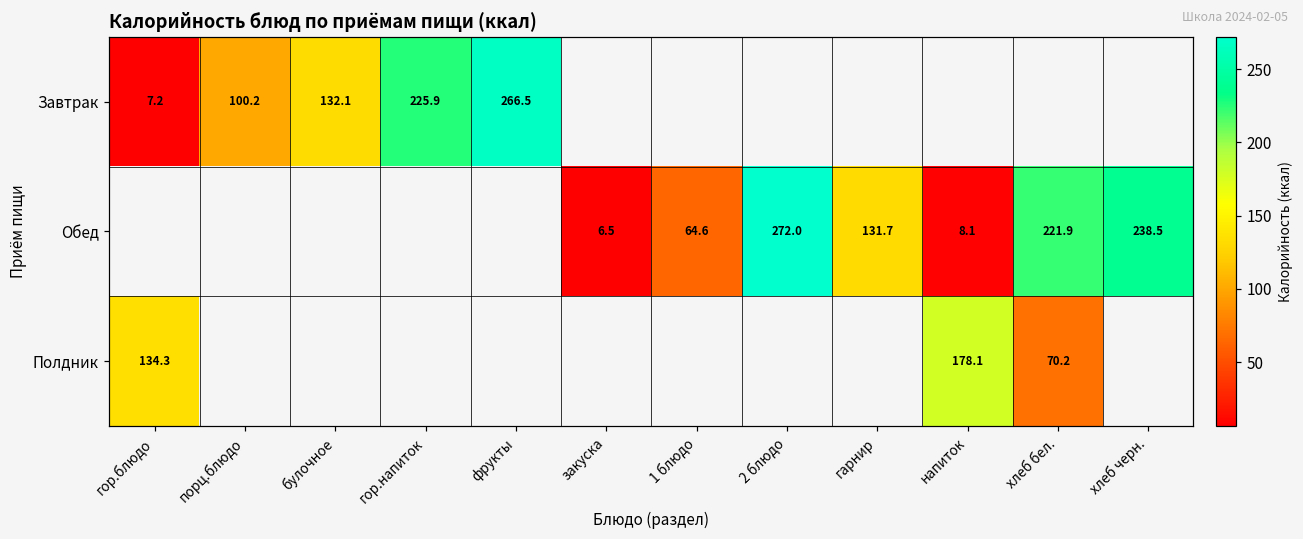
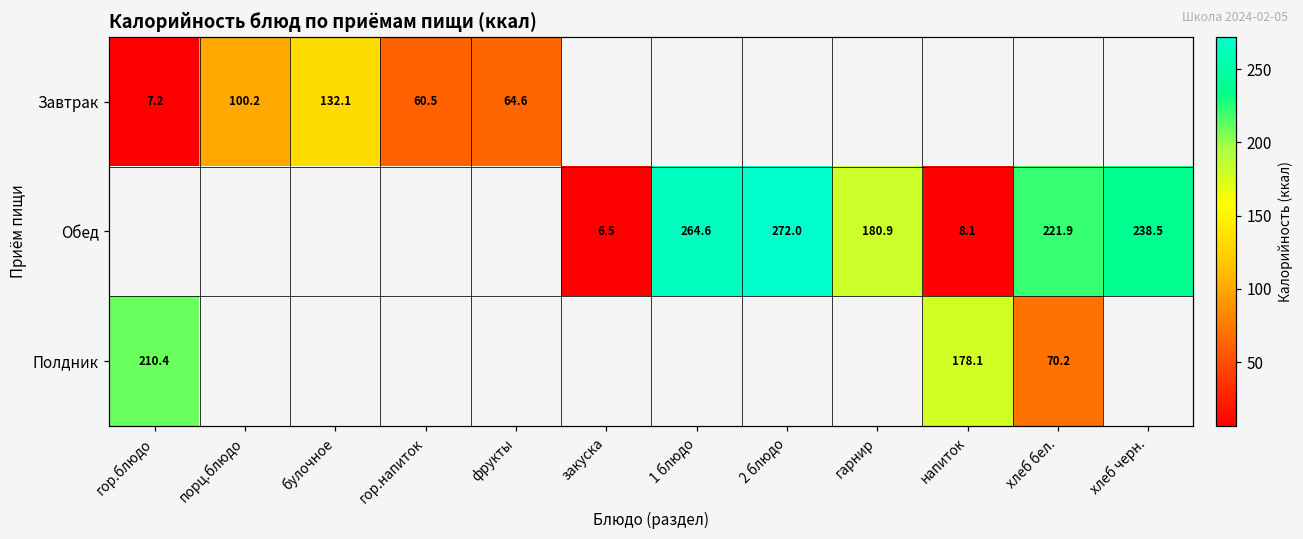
  {
    "Завтрак": {
      "гор.блюдо": 7.2,
      "порц.блюдо": 100.2,
      "булочное": 132.1,
-     "гор.напиток": 225.9,
-     "фрукты": 266.5
+     "гор.напиток": 60.5,
+     "фрукты": 64.6
    },
    "Обед": {
      "закуска": 6.5,
-     "1 блюдо": 64.6,
+     "1 блюдо": 264.6,
      "2 блюдо": 272.0,
-     "гарнир": 131.7,
+     "гарнир": 180.9,
      "напиток": 8.1,
      "хлеб бел.": 221.9,
      "хлеб черн.": 238.5
    },
    "Полдник": {
-     "гор.блюдо": 134.3,
+     "гор.блюдо": 210.4,
      "напиток": 178.1,
      "хлеб бел.": 70.2
    }
  }
